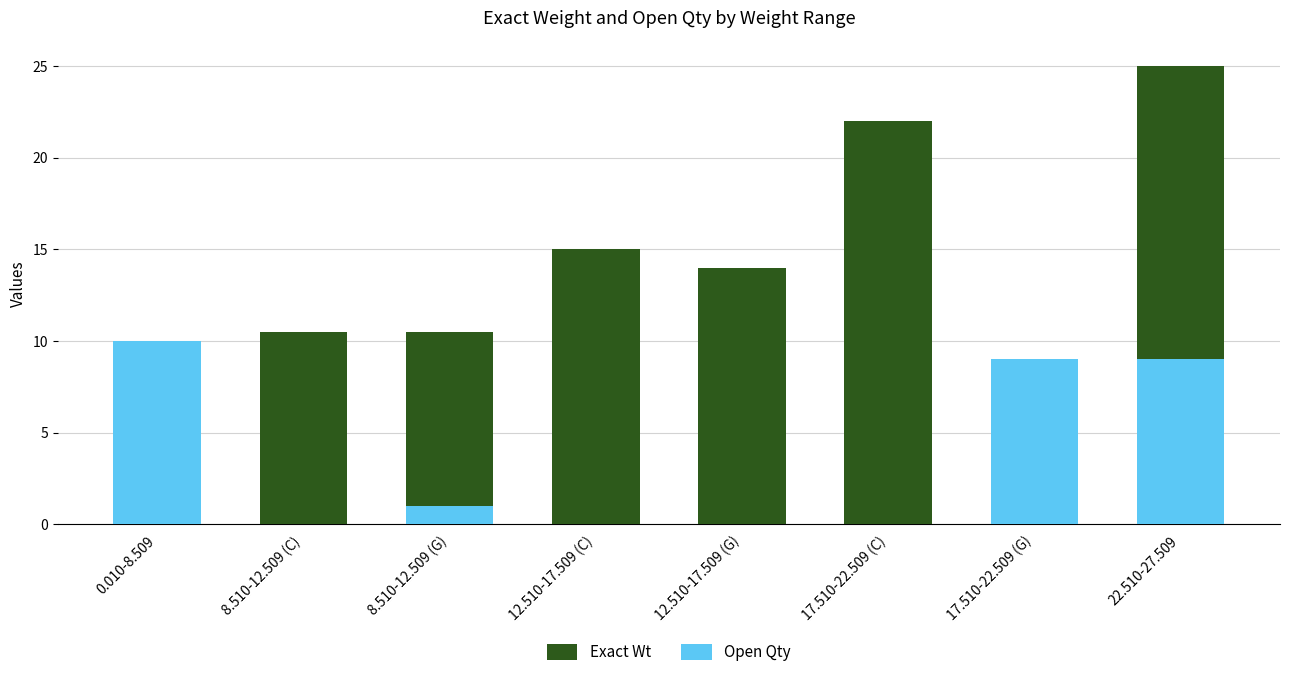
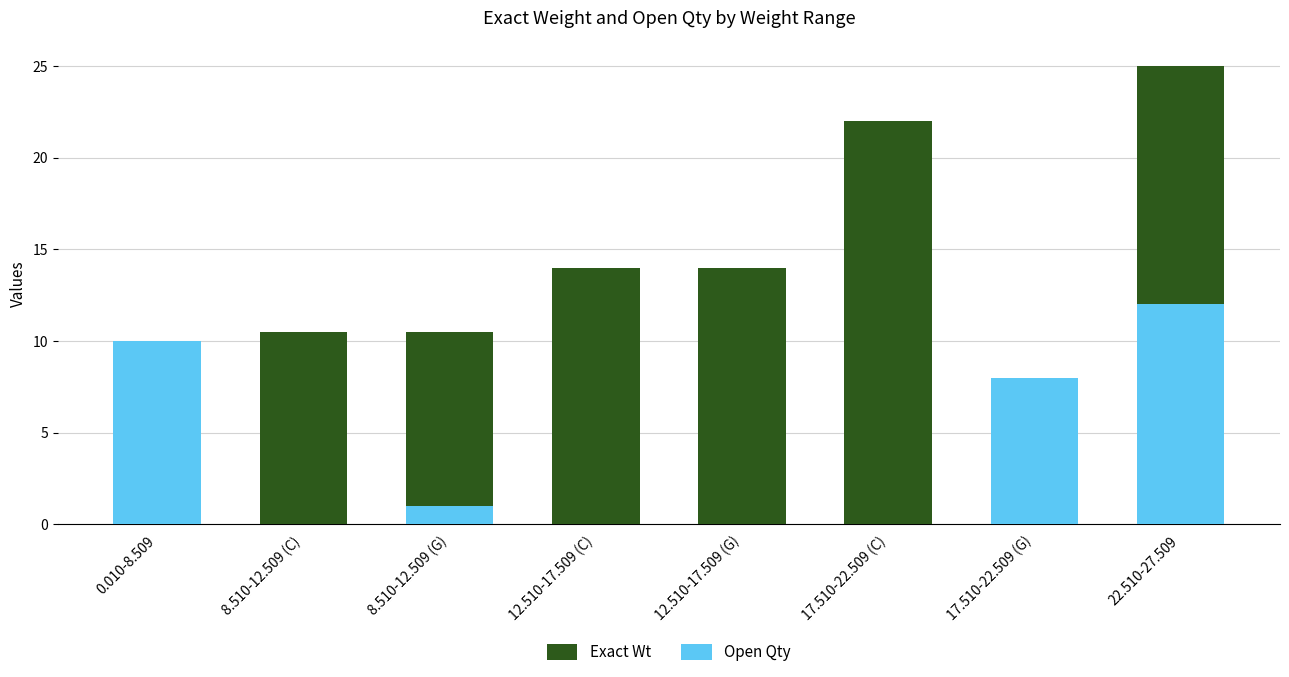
  {
    "Exact Wt": {
      "8.510-12.509 (C)": 10.5,
      "8.510-12.509 (G)": 10.5,
-     "12.510-17.509 (C)": 15,
+     "12.510-17.509 (C)": 14,
      "12.510-17.509 (G)": 14,
      "17.510-22.509 (C)": 22,
      "22.510-27.509": 25
    },
    "Open Qty": {
      "0.010-8.509": 10,
      "8.510-12.509 (C)": 0,
      "12.510-17.509 (C)": 0,
      "12.510-17.509 (G)": 0,
      "17.510-22.509 (C)": 0,
-     "17.510-22.509 (G)": 9,
-     "22.510-27.509": 9
+     "17.510-22.509 (G)": 8,
+     "22.510-27.509": 12
    }
  }
